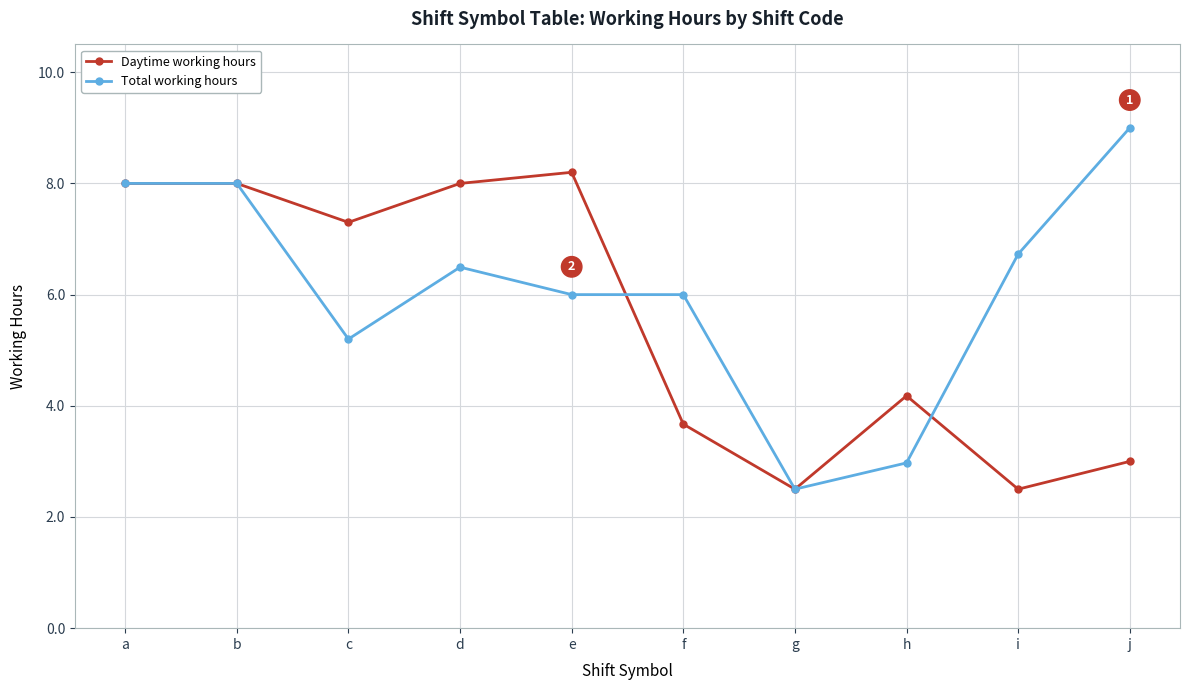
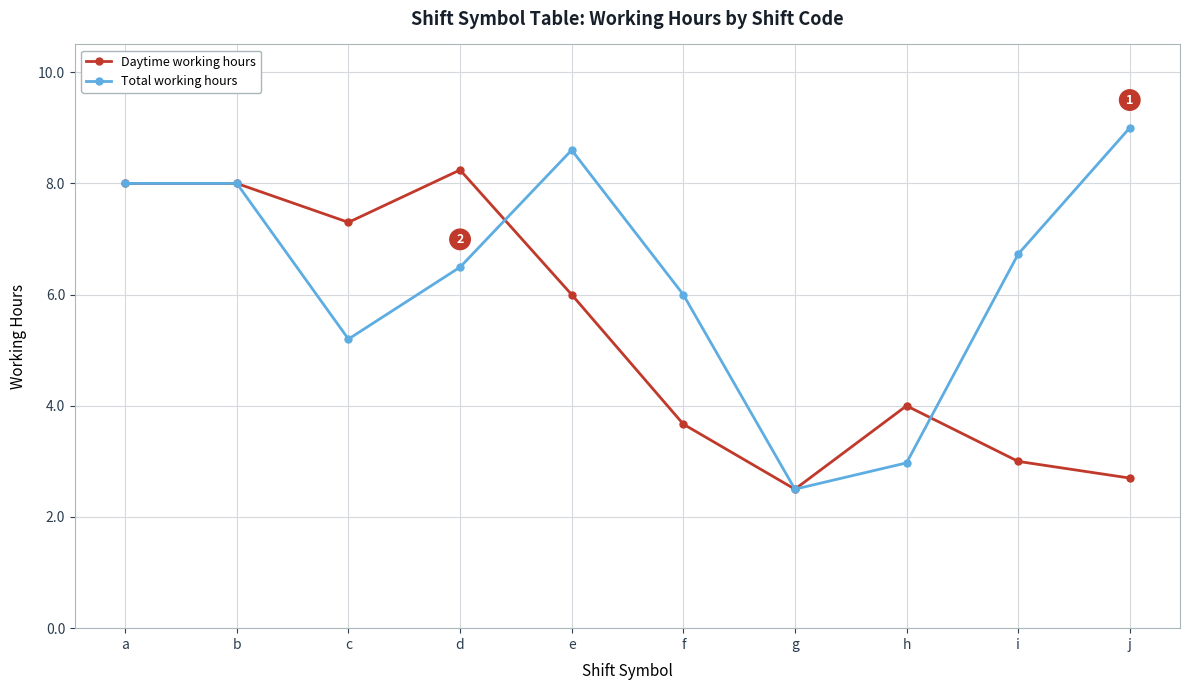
  {
    "Daytime working hours": {
      "c": 7.3,
-     "d": 8.0,
-     "e": 8.2,
+     "d": 8.2,
+     "e": 6.0,
      "f": 3.7,
-     "h": 4.2,
-     "i": 2.5,
-     "j": 3.0
+     "h": 4.0,
+     "i": 3.0,
+     "j": 2.7
    },
    "Total working hours": {
      "c": 5.2,
      "d": 6.5,
-     "e": 6.0,
+     "e": 8.6,
      "f": 6.0,
      "h": 3.0,
      "i": 6.7
    }
  }
